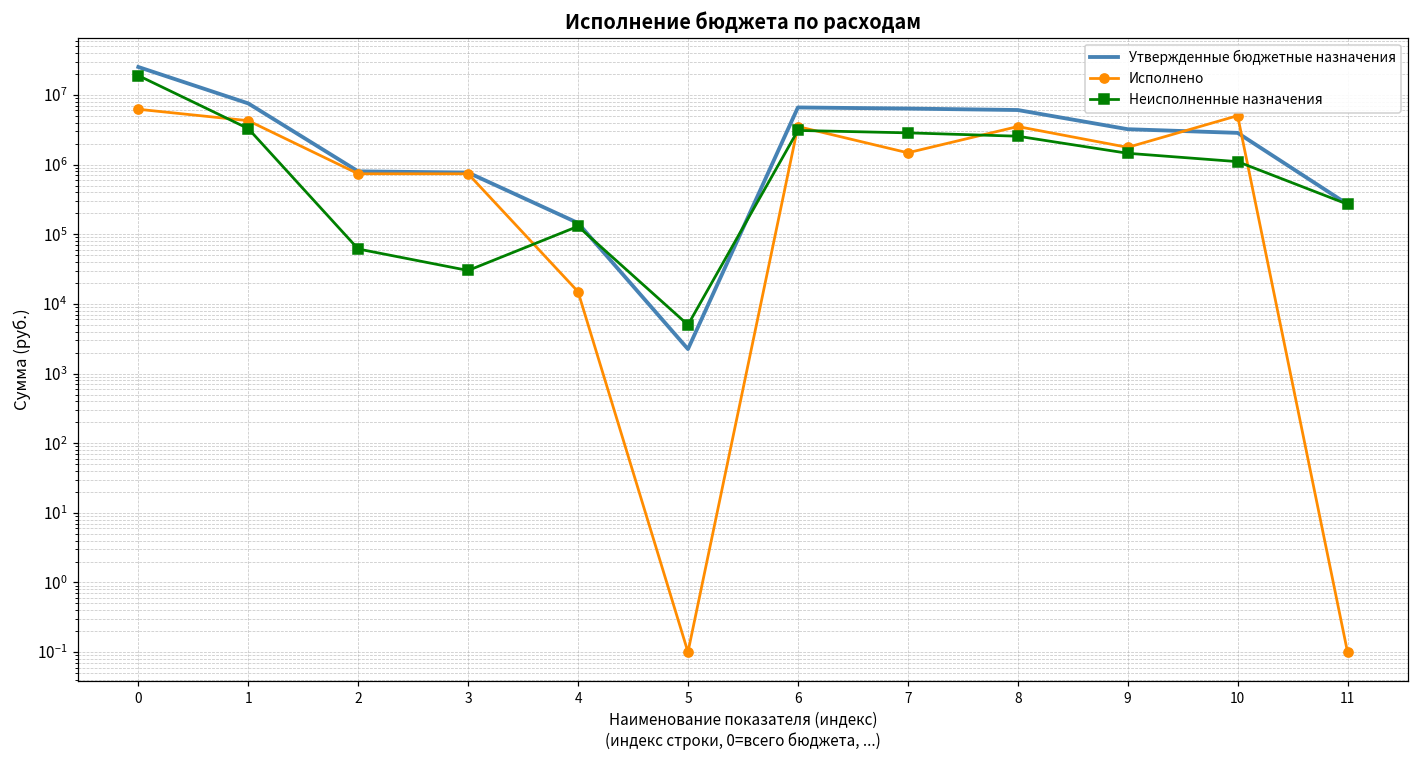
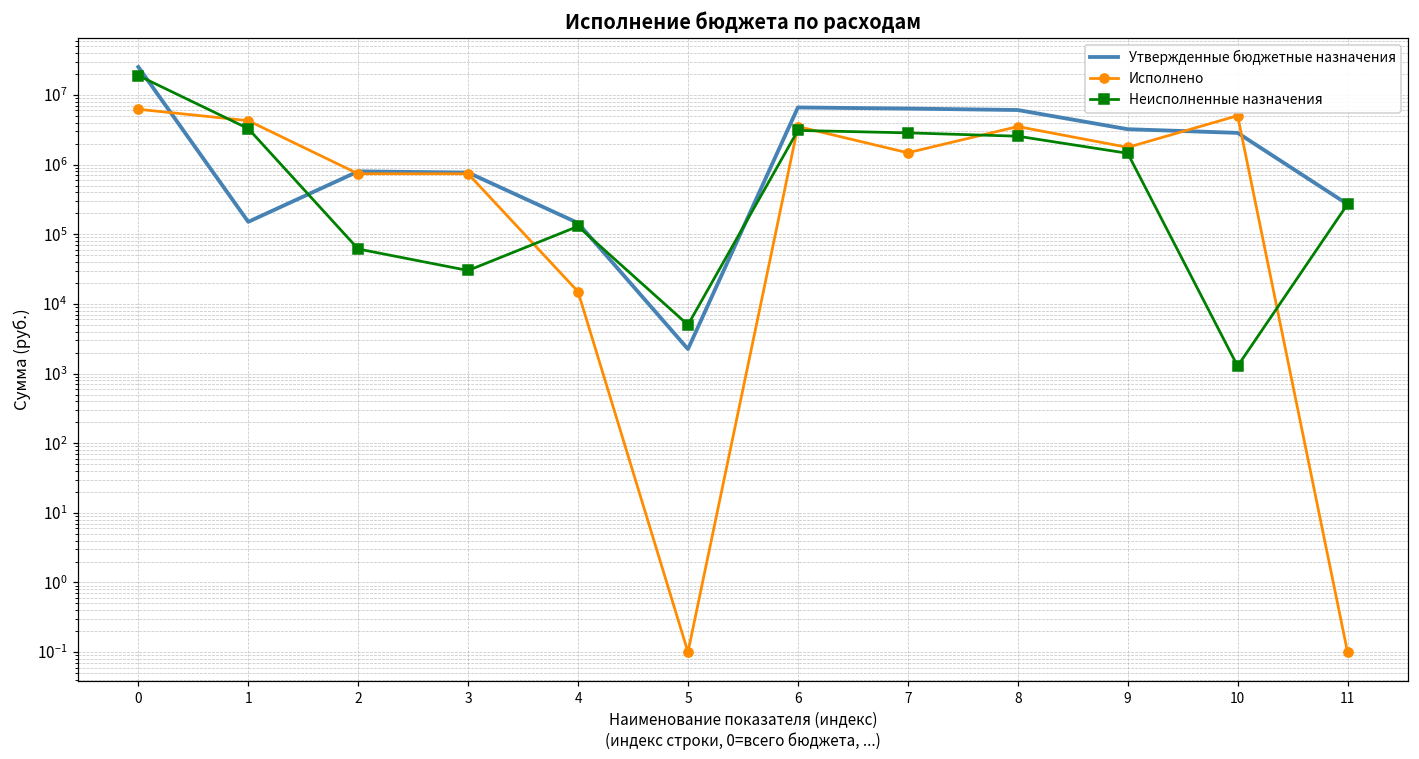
  {
    "Утвержденные бюджетные назначения": {
      "0": 25000000,
-     "1": 8000000,
+     "1": 150000,
      "4": 150000,
      "5": 2200,
      "6": 7000000,
      "7": 6000000,
      "8": 6000000,
      "9": 3000000,
      "10": 3000000
    },
    "Исполнено": {
      "0": 6000000,
      "1": 4000000,
      "4": 15000,
      "5": 0.10,
      "6": 4000000,
      "7": 1500000,
      "8": 4000000,
      "9": 1800000,
      "10": 5000000,
      "11": 0.10
    },
    "Неисполненные назначения": {
      "0": 19000000,
      "1": 3000000,
      "2": 60000,
      "3": 30000,
      "4": 130000,
      "5": 5000,
      "6": 3000000,
      "7": 3000000,
      "8": 2600000,
      "9": 1500000,
-     "10": 1100000
+     "10": 1300
    }
  }
